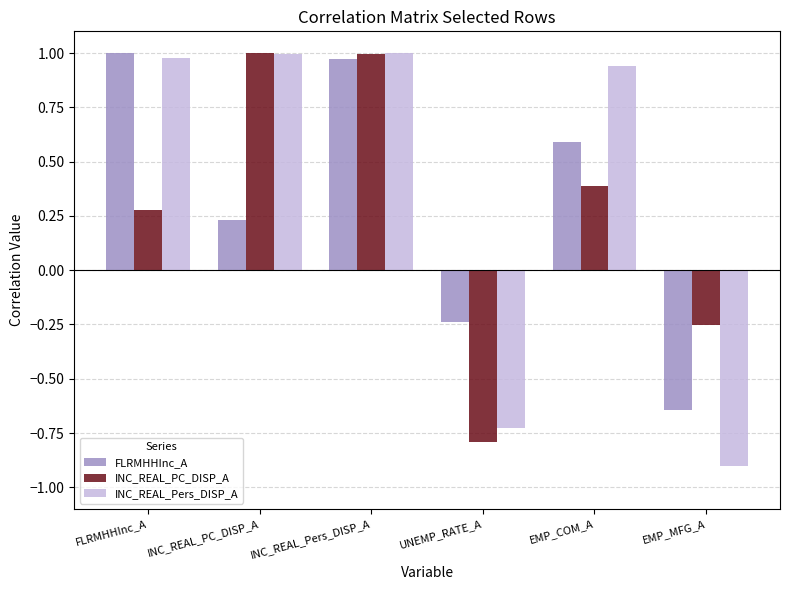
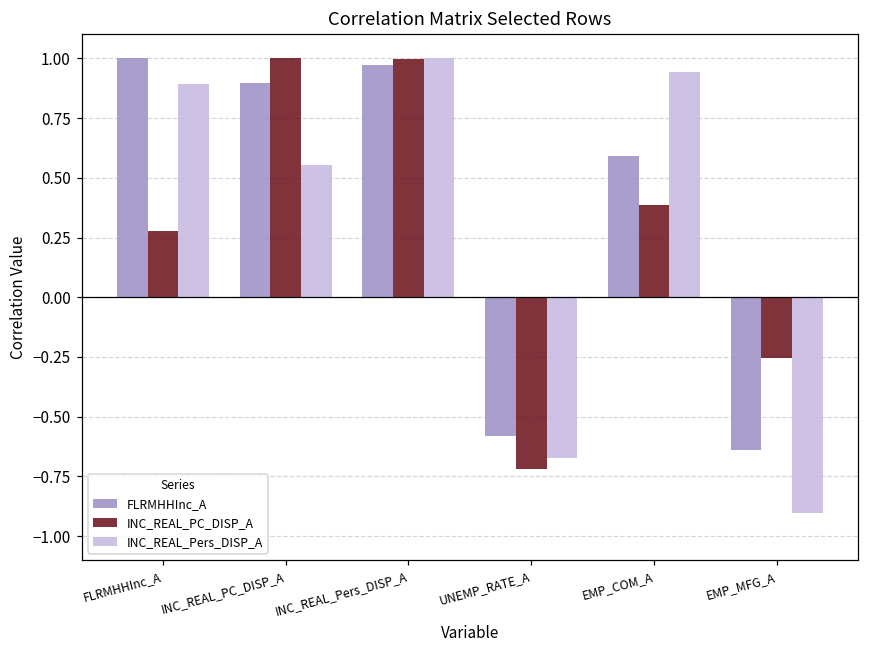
  {
    "FLRMHHInc_A": {
      "FLRMHHInc_A": 1.00,
-     "INC_REAL_PC_DISP_A": 0.23,
+     "INC_REAL_PC_DISP_A": 0.90,
      "INC_REAL_Pers_DISP_A": 0.97,
-     "UNEMP_RATE_A": -0.24,
+     "UNEMP_RATE_A": -0.58,
      "EMP_COM_A": 0.59,
      "EMP_MFG_A": -0.64
    },
    "INC_REAL_PC_DISP_A": {
      "FLRMHHInc_A": 0.28,
      "INC_REAL_PC_DISP_A": 1.00,
      "INC_REAL_Pers_DISP_A": 1.00,
-     "UNEMP_RATE_A": -0.79,
+     "UNEMP_RATE_A": -0.72,
      "EMP_COM_A": 0.39,
      "EMP_MFG_A": -0.25
    },
    "INC_REAL_Pers_DISP_A": {
-     "FLRMHHInc_A": 0.98,
-     "INC_REAL_PC_DISP_A": 1.00,
+     "FLRMHHInc_A": 0.89,
+     "INC_REAL_PC_DISP_A": 0.55,
      "INC_REAL_Pers_DISP_A": 1.00,
-     "UNEMP_RATE_A": -0.73,
+     "UNEMP_RATE_A": -0.67,
      "EMP_COM_A": 0.94,
      "EMP_MFG_A": -0.90
    }
  }
